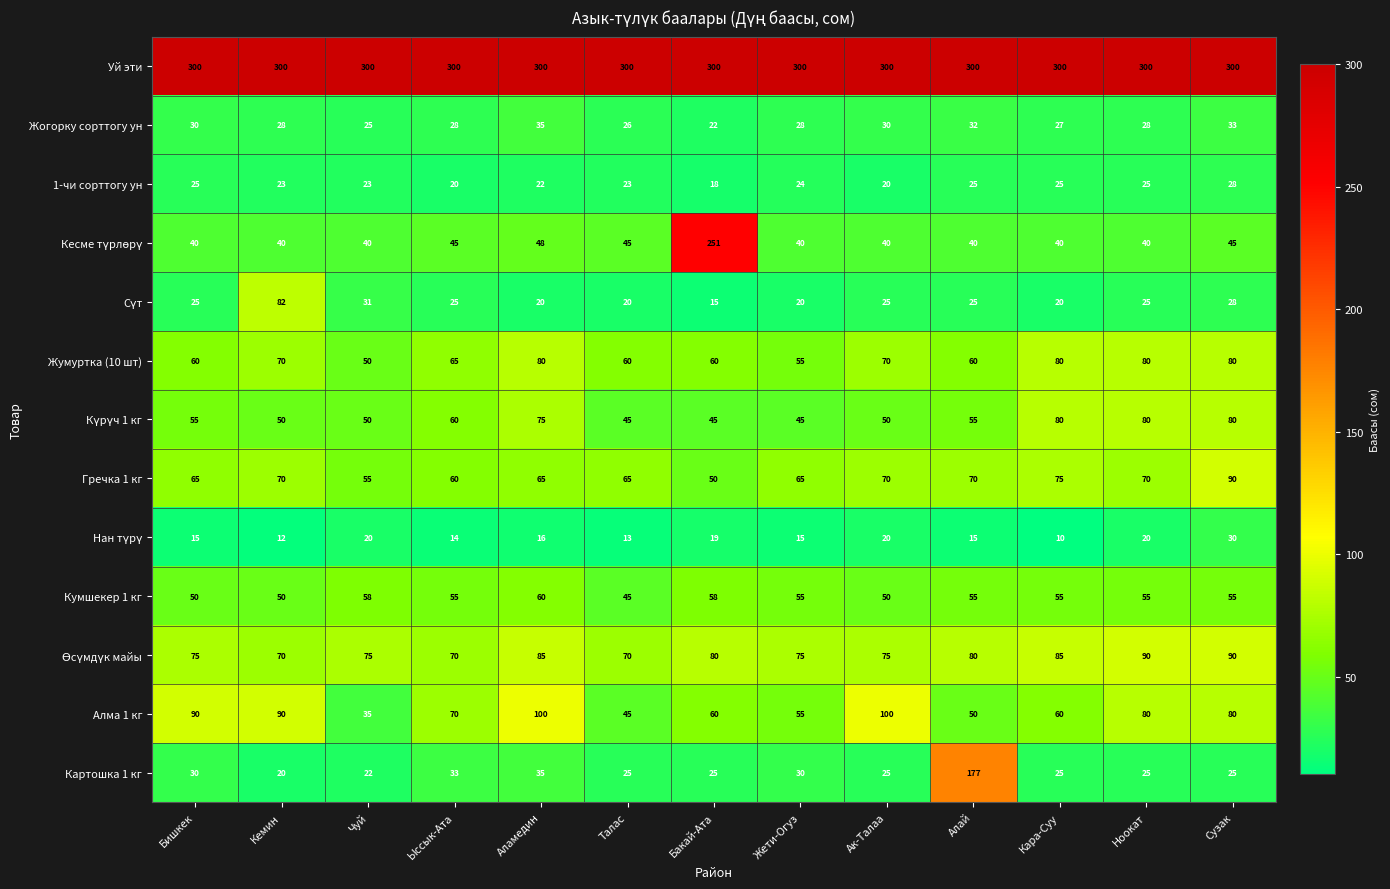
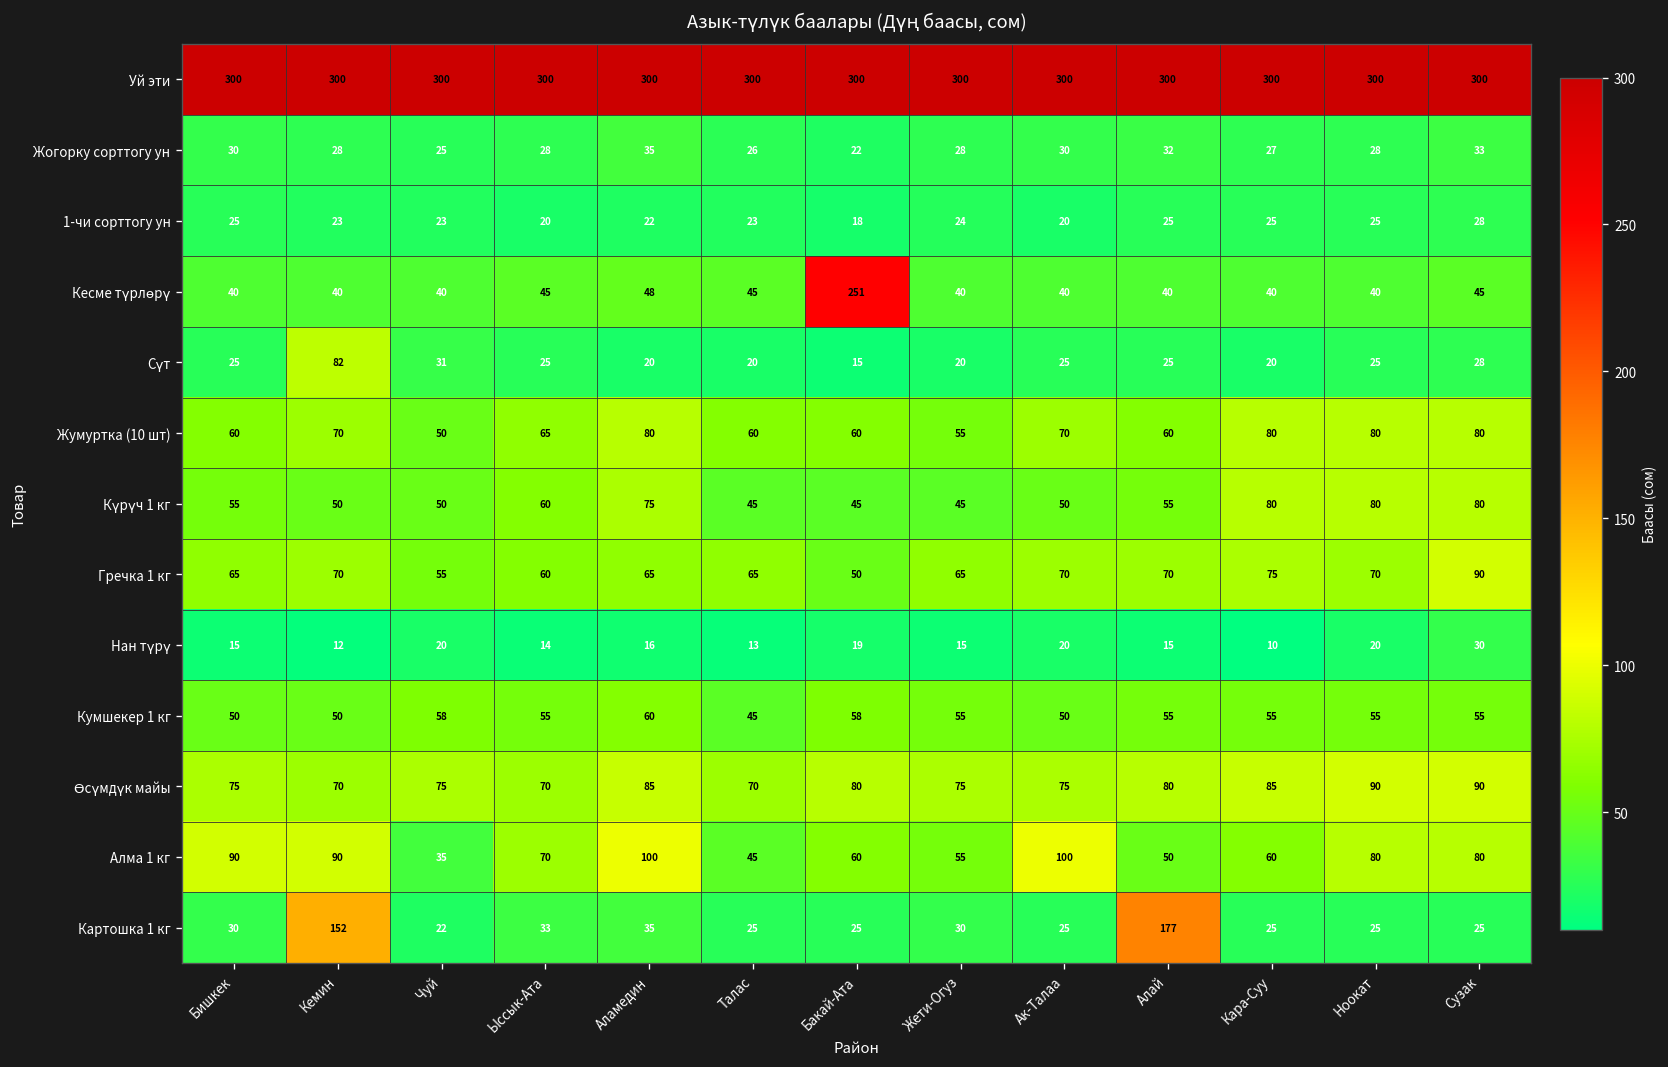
  {
    "Уй эти": {
      "Бишкек": 300,
      "Кемин": 300,
      "Чуй": 300,
      "Ыссык-Ата": 300,
      "Аламедин": 300,
      "Талас": 300,
      "Бакай-Ата": 300,
      "Жети-Огуз": 300,
      "Ак-Талаа": 300,
      "Алай": 300,
      "Кара-Суу": 300,
      "Ноокат": 300,
      "Сузак": 300
    },
    "Жогорку сорттогу ун": {
      "Бишкек": 30,
      "Кемин": 28,
      "Чуй": 25,
      "Ыссык-Ата": 28,
      "Аламедин": 35,
      "Талас": 26,
      "Бакай-Ата": 22,
      "Жети-Огуз": 28,
      "Ак-Талаа": 30,
      "Алай": 32,
      "Кара-Суу": 27,
      "Ноокат": 28,
      "Сузак": 33
    },
    "1-чи сорттогу ун": {
      "Бишкек": 25,
      "Кемин": 23,
      "Чуй": 23,
      "Ыссык-Ата": 20,
      "Аламедин": 22,
      "Талас": 23,
      "Бакай-Ата": 18,
      "Жети-Огуз": 24,
      "Ак-Талаа": 20,
      "Алай": 25,
      "Кара-Суу": 25,
      "Ноокат": 25,
      "Сузак": 28
    },
    "Кесме түрлөрү": {
      "Бишкек": 40,
      "Кемин": 40,
      "Чуй": 40,
      "Ыссык-Ата": 45,
      "Аламедин": 48,
      "Талас": 45,
      "Бакай-Ата": 251,
      "Жети-Огуз": 40,
      "Ак-Талаа": 40,
      "Алай": 40,
      "Кара-Суу": 40,
      "Ноокат": 40,
      "Сузак": 45
    },
    "Сүт": {
      "Бишкек": 25,
      "Кемин": 82,
      "Чуй": 31,
      "Ыссык-Ата": 25,
      "Аламедин": 20,
      "Талас": 20,
      "Бакай-Ата": 15,
      "Жети-Огуз": 20,
      "Ак-Талаа": 25,
      "Алай": 25,
      "Кара-Суу": 20,
      "Ноокат": 25,
      "Сузак": 28
    },
    "Жумуртка (10 шт)": {
      "Бишкек": 60,
      "Кемин": 70,
      "Чуй": 50,
      "Ыссык-Ата": 65,
      "Аламедин": 80,
      "Талас": 60,
      "Бакай-Ата": 60,
      "Жети-Огуз": 55,
      "Ак-Талаа": 70,
      "Алай": 60,
      "Кара-Суу": 80,
      "Ноокат": 80,
      "Сузак": 80
    },
    "Күрүч 1 кг": {
      "Бишкек": 55,
      "Кемин": 50,
      "Чуй": 50,
      "Ыссык-Ата": 60,
      "Аламедин": 75,
      "Талас": 45,
      "Бакай-Ата": 45,
      "Жети-Огуз": 45,
      "Ак-Талаа": 50,
      "Алай": 55,
      "Кара-Суу": 80,
      "Ноокат": 80,
      "Сузак": 80
    },
    "Гречка 1 кг": {
      "Бишкек": 65,
      "Кемин": 70,
      "Чуй": 55,
      "Ыссык-Ата": 60,
      "Аламедин": 65,
      "Талас": 65,
      "Бакай-Ата": 50,
      "Жети-Огуз": 65,
      "Ак-Талаа": 70,
      "Алай": 70,
      "Кара-Суу": 75,
      "Ноокат": 70,
      "Сузак": 90
    },
    "Нан түрү": {
      "Бишкек": 15,
      "Кемин": 12,
      "Чуй": 20,
      "Ыссык-Ата": 14,
      "Аламедин": 16,
      "Талас": 13,
      "Бакай-Ата": 19,
      "Жети-Огуз": 15,
      "Ак-Талаа": 20,
      "Алай": 15,
      "Кара-Суу": 10,
      "Ноокат": 20,
      "Сузак": 30
    },
    "Кумшекер 1 кг": {
      "Бишкек": 50,
      "Кемин": 50,
      "Чуй": 58,
      "Ыссык-Ата": 55,
      "Аламедин": 60,
      "Талас": 45,
      "Бакай-Ата": 58,
      "Жети-Огуз": 55,
      "Ак-Талаа": 50,
      "Алай": 55,
      "Кара-Суу": 55,
      "Ноокат": 55,
      "Сузак": 55
    },
    "Өсүмдүк майы": {
      "Бишкек": 75,
      "Кемин": 70,
      "Чуй": 75,
      "Ыссык-Ата": 70,
      "Аламедин": 85,
      "Талас": 70,
      "Бакай-Ата": 80,
      "Жети-Огуз": 75,
      "Ак-Талаа": 75,
      "Алай": 80,
      "Кара-Суу": 85,
      "Ноокат": 90,
      "Сузак": 90
    },
    "Алма 1 кг": {
      "Бишкек": 90,
      "Кемин": 90,
      "Чуй": 35,
      "Ыссык-Ата": 70,
      "Аламедин": 100,
      "Талас": 45,
      "Бакай-Ата": 60,
      "Жети-Огуз": 55,
      "Ак-Талаа": 100,
      "Алай": 50,
      "Кара-Суу": 60,
      "Ноокат": 80,
      "Сузак": 80
    },
    "Картошка 1 кг": {
      "Бишкек": 30,
-     "Кемин": 20,
+     "Кемин": 152,
      "Чуй": 22,
      "Ыссык-Ата": 33,
      "Аламедин": 35,
      "Талас": 25,
      "Бакай-Ата": 25,
      "Жети-Огуз": 30,
      "Ак-Талаа": 25,
      "Алай": 177,
      "Кара-Суу": 25,
      "Ноокат": 25,
      "Сузак": 25
    }
  }
